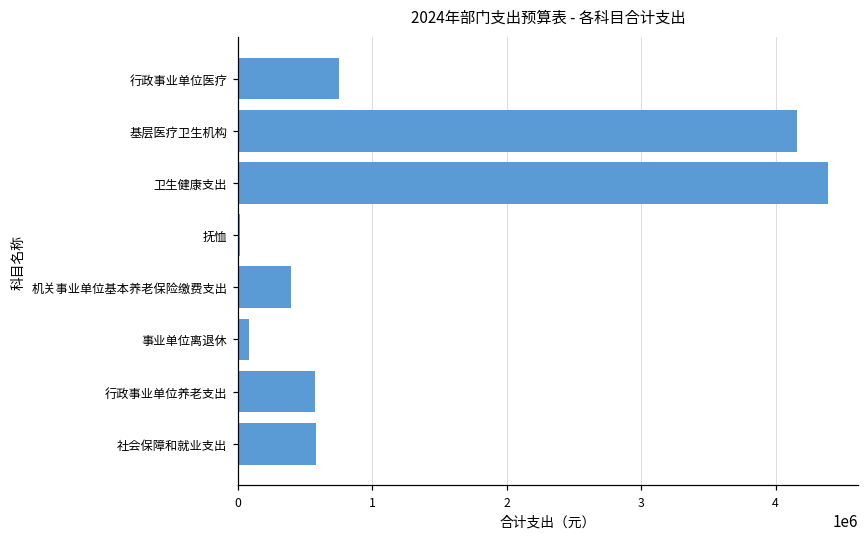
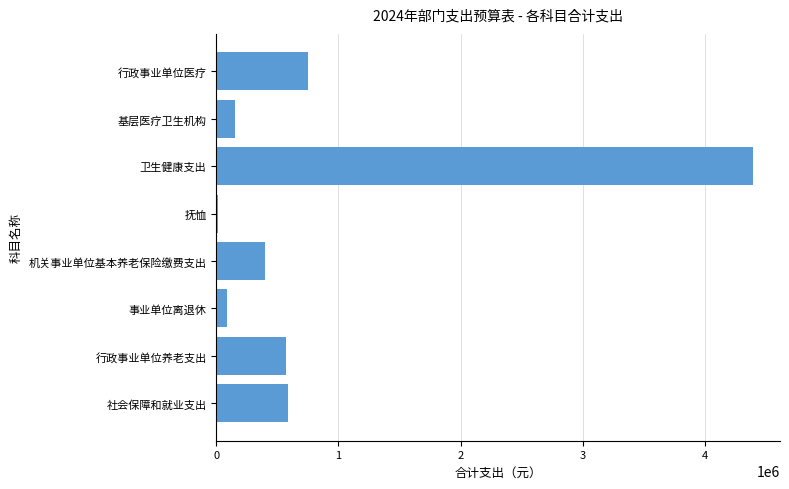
  {
    "行政事业单位医疗": 750000,
-   "基层医疗卫生机构": 4160000,
+   "基层医疗卫生机构": 150000,
    "卫生健康支出": 4390000,
    "机关事业单位基本养老保险缴费支出": 400000,
    "事业单位离退休": 90000,
    "行政事业单位养老支出": 570000,
    "社会保障和就业支出": 580000
  }
